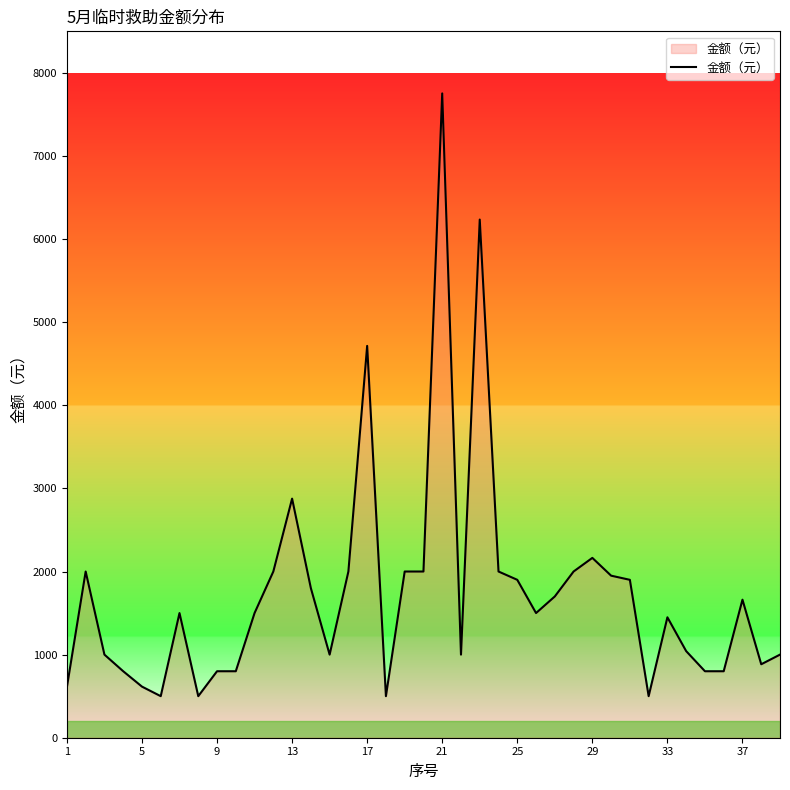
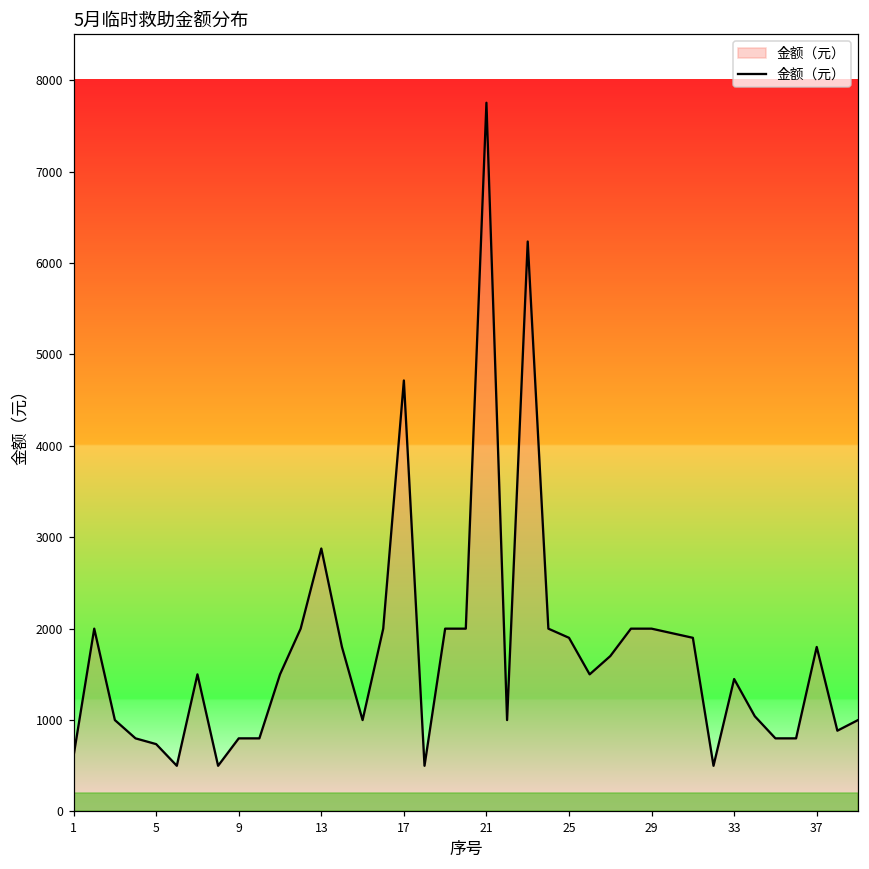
  {
    "1": 600,
-   "5": 600,
+   "5": 700,
    "9": 800,
    "13": 2900,
    "17": 4700,
    "21": 7800,
    "25": 1900,
-   "29": 2200,
+   "29": 2000,
    "33": 1400,
-   "37": 1700
+   "37": 1800
  }
